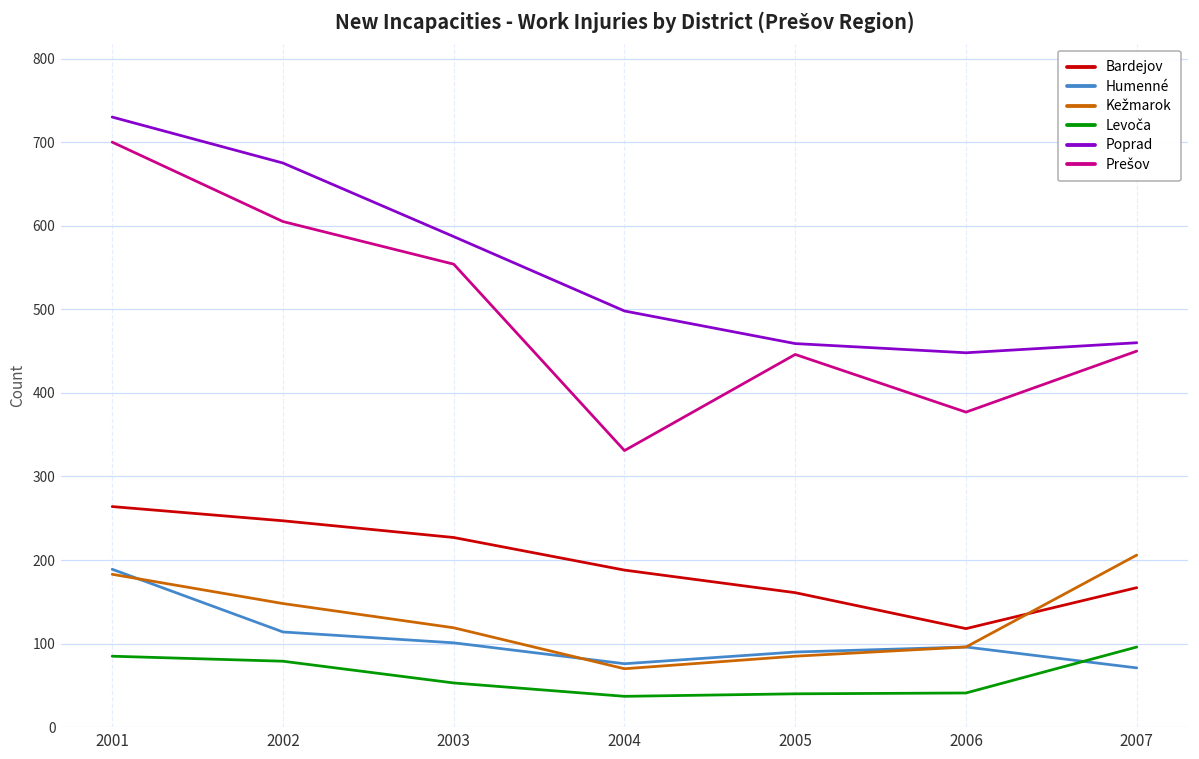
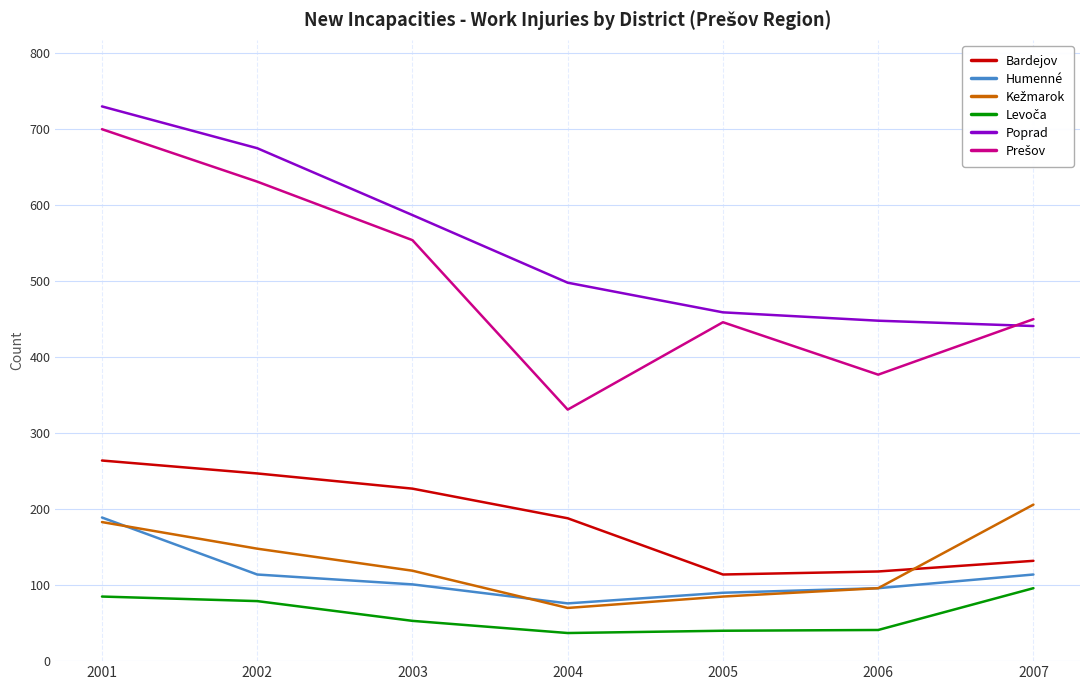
  {
    "Bardejov": {
      "2001": 260,
      "2002": 250,
      "2003": 230,
      "2004": 190,
-     "2005": 160,
+     "2005": 110,
      "2006": 120,
-     "2007": 170
+     "2007": 130
    },
    "Humenné": {
      "2001": 190,
      "2002": 110,
      "2003": 100,
      "2004": 80,
      "2005": 90,
-     "2007": 70
+     "2007": 110
    },
    "Kežmarok": {
      "2001": 180,
      "2002": 150,
      "2003": 120,
      "2004": 70,
      "2005": 90,
      "2007": 210
    },
    "Levoča": {
      "2001": 90,
      "2002": 80,
      "2003": 50,
      "2004": 40,
      "2005": 40,
      "2006": 40,
      "2007": 100
    },
    "Poprad": {
      "2001": 730,
      "2002": 680,
      "2003": 590,
      "2004": 500,
      "2005": 460,
      "2006": 450,
-     "2007": 460
+     "2007": 440
    },
    "Prešov": {
      "2001": 700,
-     "2002": 610,
+     "2002": 630,
      "2003": 550,
      "2004": 330,
      "2005": 450,
      "2006": 380,
      "2007": 450
    }
  }
